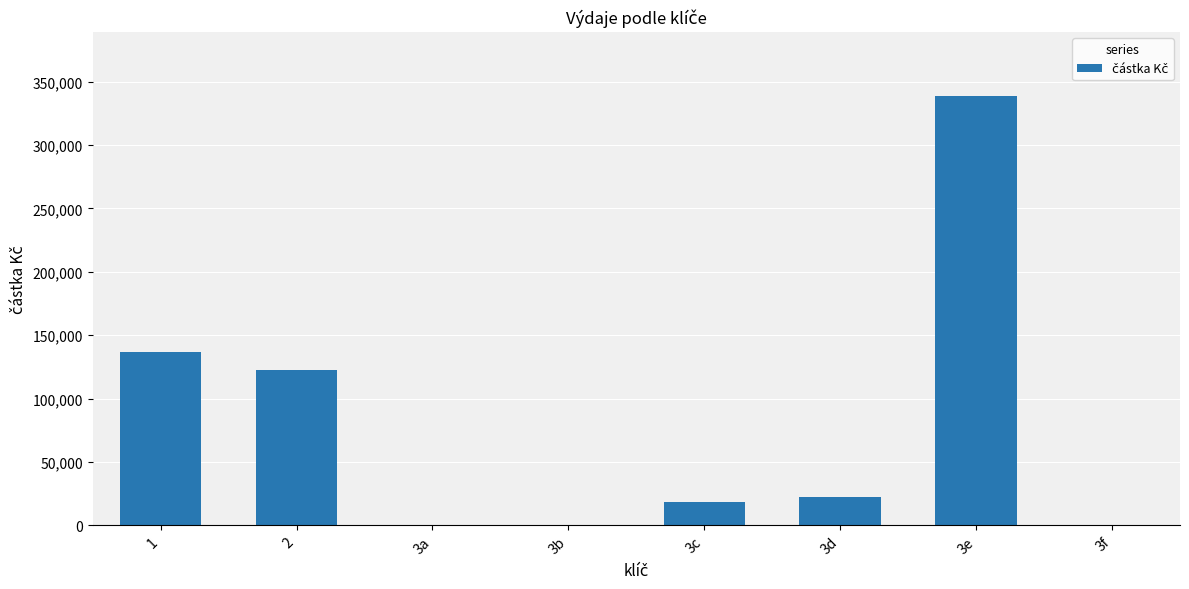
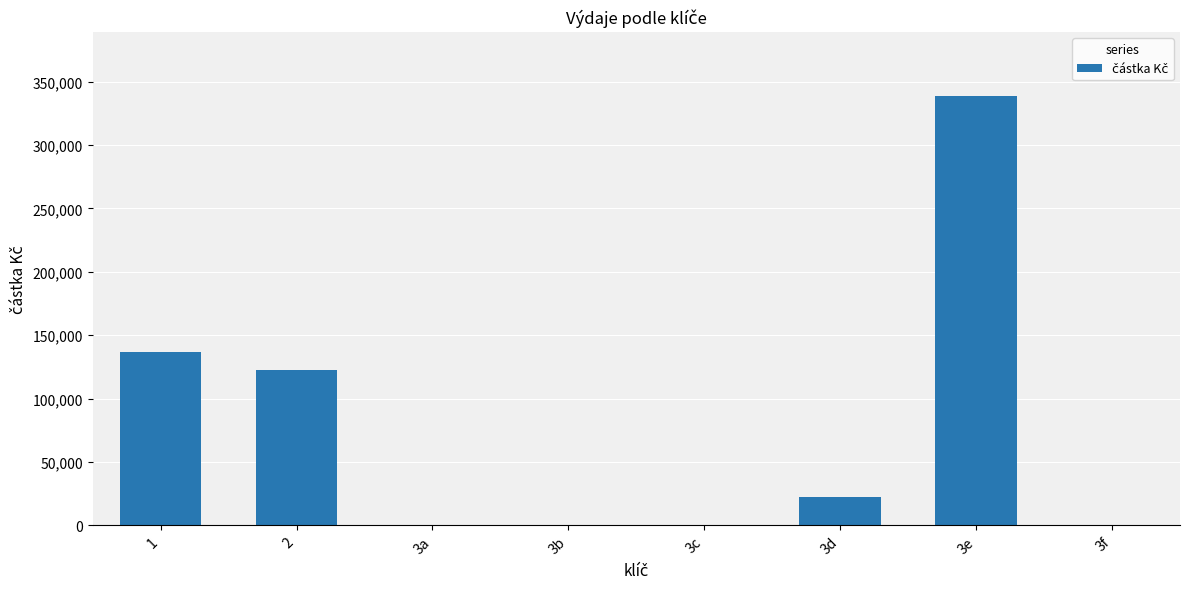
  {
    "1": "137,000",
    "2": "122,000",
    "3a": "0",
    "3b": "0",
-   "3c": "18,000",
+   "3c": "0",
    "3d": "22,000",
    "3e": "339,000",
    "3f": "0"
  }
